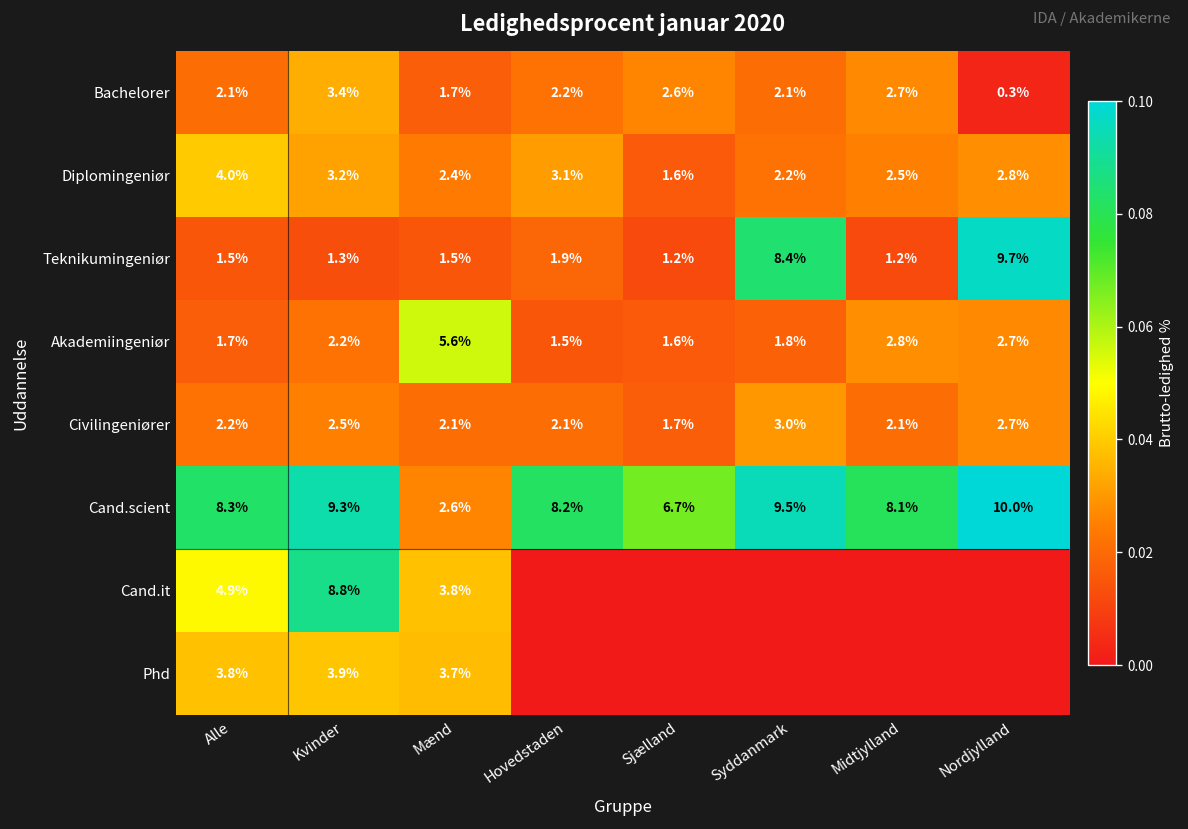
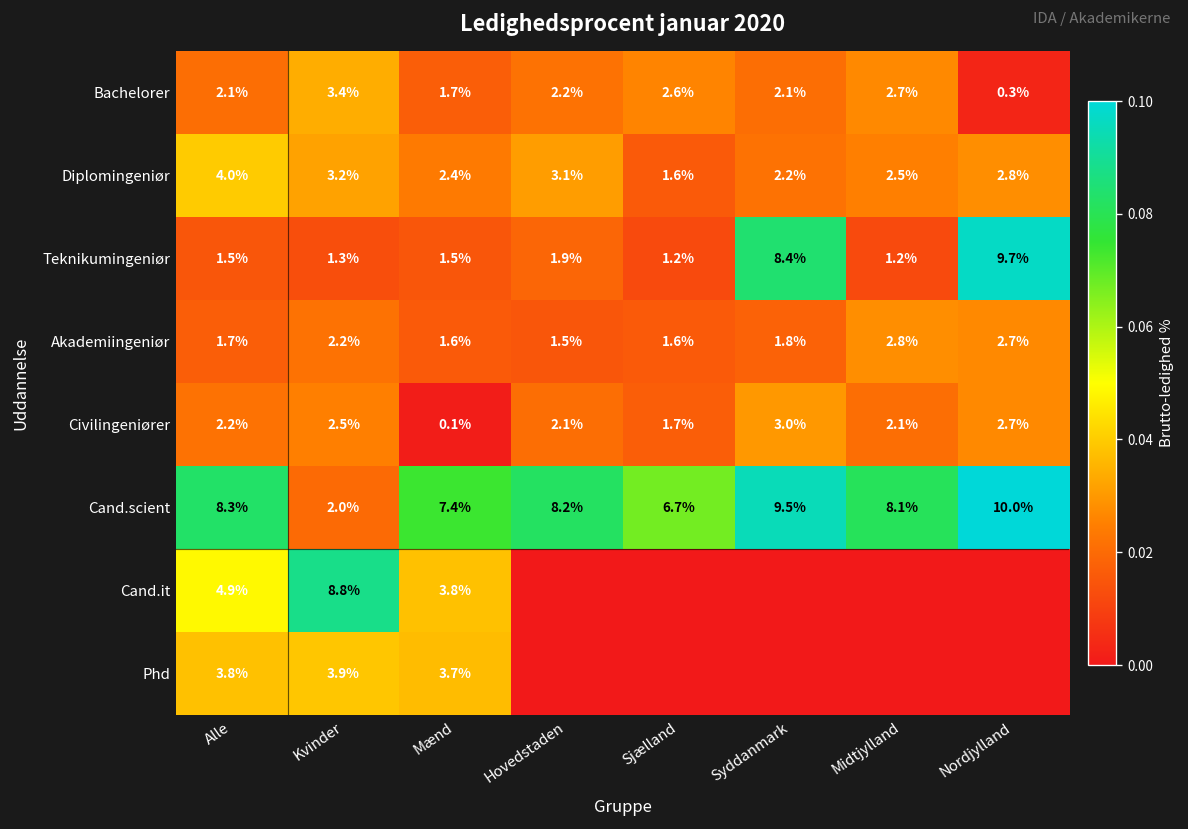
  {
    "Bachelorer": {
      "Alle": "2.1%",
      "Kvinder": "3.4%",
      "Mænd": "1.7%",
      "Hovedstaden": "2.2%",
      "Sjælland": "2.6%",
      "Syddanmark": "2.1%",
      "Midtjylland": "2.7%",
      "Nordjylland": "0.3%"
    },
    "Diplomingeniør": {
      "Alle": "4.0%",
      "Kvinder": "3.2%",
      "Mænd": "2.4%",
      "Hovedstaden": "3.1%",
      "Sjælland": "1.6%",
      "Syddanmark": "2.2%",
      "Midtjylland": "2.5%",
      "Nordjylland": "2.8%"
    },
    "Teknikumingeniør": {
      "Alle": "1.5%",
      "Kvinder": "1.3%",
      "Mænd": "1.5%",
      "Hovedstaden": "1.9%",
      "Sjælland": "1.2%",
      "Syddanmark": "8.4%",
      "Midtjylland": "1.2%",
      "Nordjylland": "9.7%"
    },
    "Akademiingeniør": {
      "Alle": "1.7%",
      "Kvinder": "2.2%",
-     "Mænd": "5.6%",
+     "Mænd": "1.6%",
      "Hovedstaden": "1.5%",
      "Sjælland": "1.6%",
      "Syddanmark": "1.8%",
      "Midtjylland": "2.8%",
      "Nordjylland": "2.7%"
    },
    "Civilingeniører": {
      "Alle": "2.2%",
      "Kvinder": "2.5%",
-     "Mænd": "2.1%",
+     "Mænd": "0.1%",
      "Hovedstaden": "2.1%",
      "Sjælland": "1.7%",
      "Syddanmark": "3.0%",
      "Midtjylland": "2.1%",
      "Nordjylland": "2.7%"
    },
    "Cand.scient": {
      "Alle": "8.3%",
-     "Kvinder": "9.3%",
-     "Mænd": "2.6%",
+     "Kvinder": "2.0%",
+     "Mænd": "7.4%",
      "Hovedstaden": "8.2%",
      "Sjælland": "6.7%",
      "Syddanmark": "9.5%",
      "Midtjylland": "8.1%",
      "Nordjylland": "10.0%"
    },
    "Cand.it": {
      "Alle": "4.9%",
      "Kvinder": "8.8%",
      "Mænd": "3.8%"
    },
    "Phd": {
      "Alle": "3.8%",
      "Kvinder": "3.9%",
      "Mænd": "3.7%"
    }
  }
